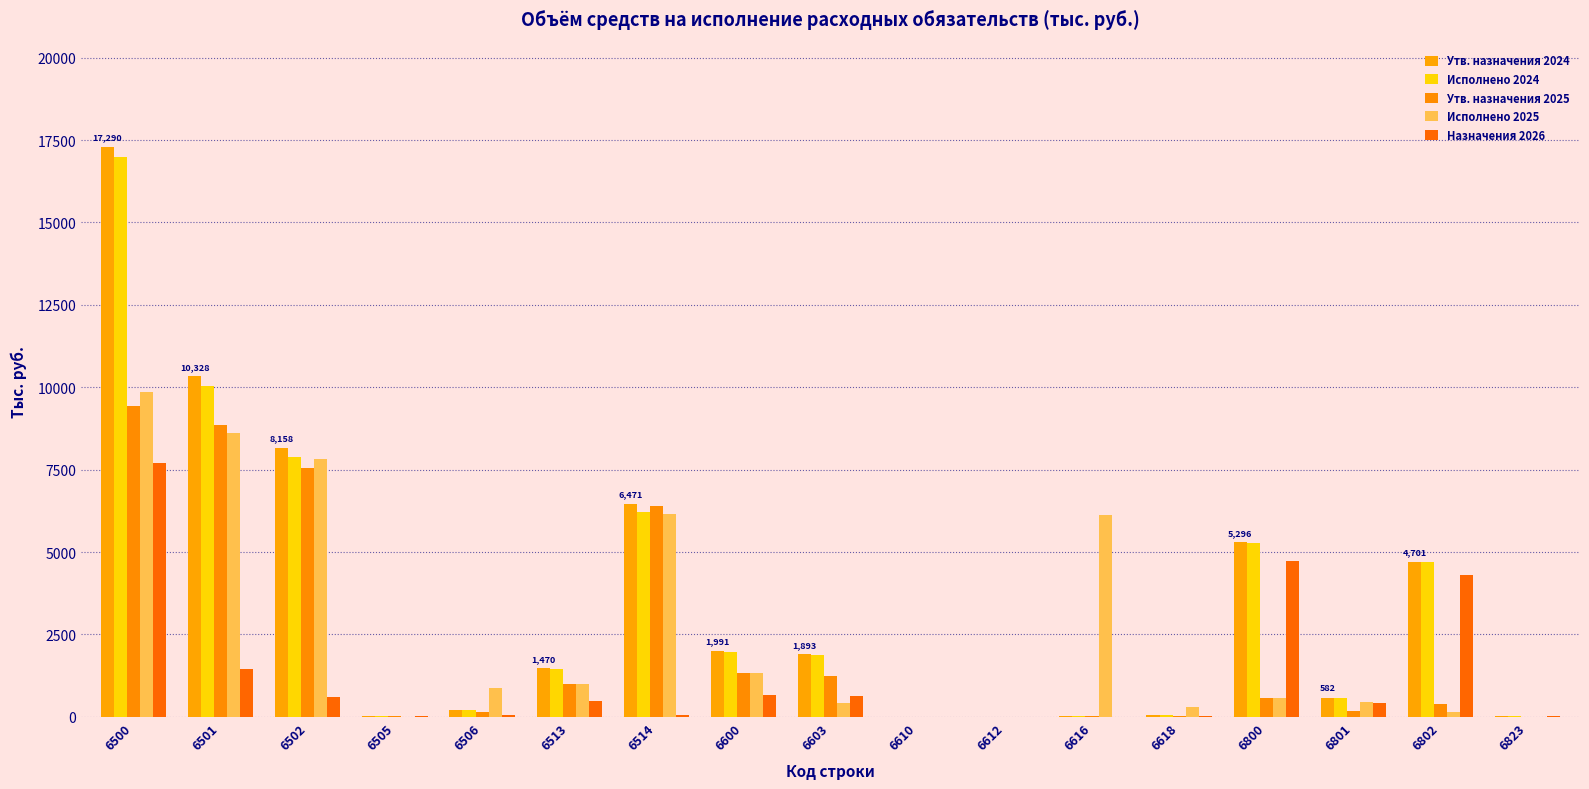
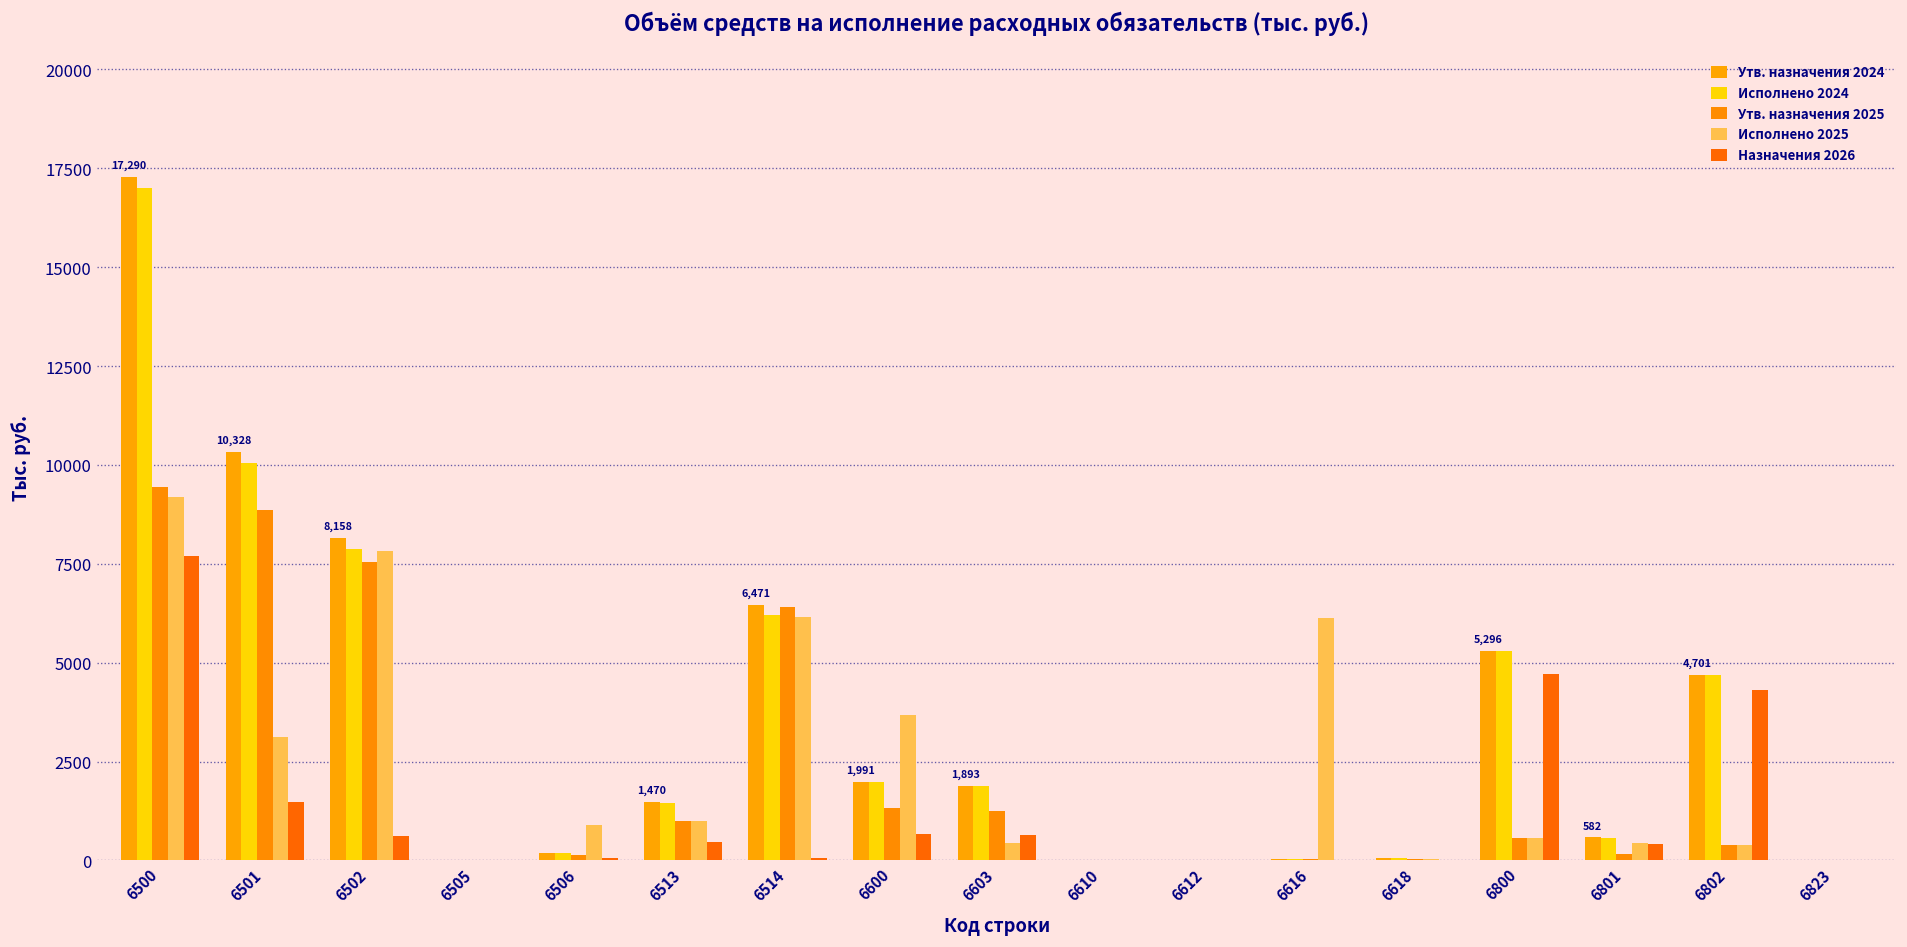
  {
    "Исполнено 2025": {
-     "6500": 9800,
-     "6501": 8600,
+     "6500": 9200,
+     "6501": 3100,
      "6502": 7800,
      "6505": 0,
      "6506": 900,
      "6513": 1000,
      "6514": 6200,
-     "6600": 1300,
+     "6600": 3700,
      "6603": 400,
      "6612": 0,
      "6616": 6100,
-     "6618": 300,
+     "6618": 0,
      "6800": 600,
      "6801": 400,
-     "6802": 200,
+     "6802": 400,
      "6823": 0
    }
  }
